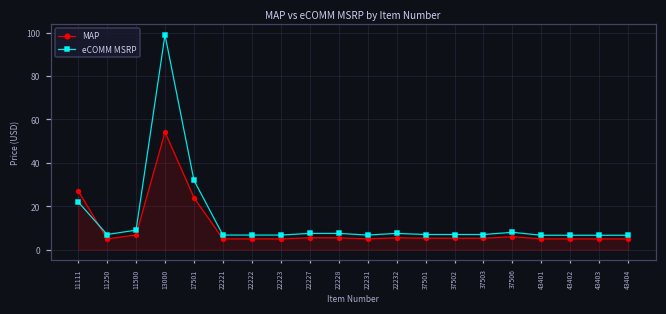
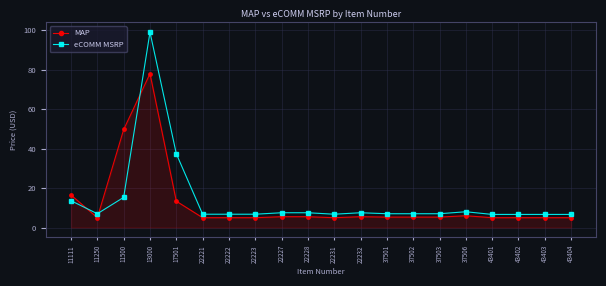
  {
    "MAP": {
-     "11111": 27,
+     "11111": 16,
      "11250": 5,
-     "11500": 7,
-     "13000": 54,
-     "17501": 24,
+     "11500": 50,
+     "13000": 78,
+     "17501": 13,
      "22221": 5,
      "22222": 5,
      "22223": 5,
      "22227": 5,
      "22228": 5,
      "22231": 5,
      "22232": 5,
      "37501": 5,
      "37502": 5,
      "37503": 5,
      "37506": 6,
      "43401": 5,
      "43402": 5,
      "43403": 5,
      "43404": 5
    },
    "eCOMM MSRP": {
-     "11111": 22,
+     "11111": 14,
      "11250": 7,
-     "11500": 9,
+     "11500": 15,
      "13000": 99,
-     "17501": 32,
+     "17501": 37,
      "22221": 7,
      "22222": 7,
      "22223": 7,
      "22227": 8,
      "22228": 8,
      "22231": 7,
      "22232": 8,
      "37501": 7,
      "37502": 7,
      "37503": 7,
      "37506": 8,
      "43401": 7,
      "43402": 7,
      "43403": 7,
      "43404": 7
    }
  }
